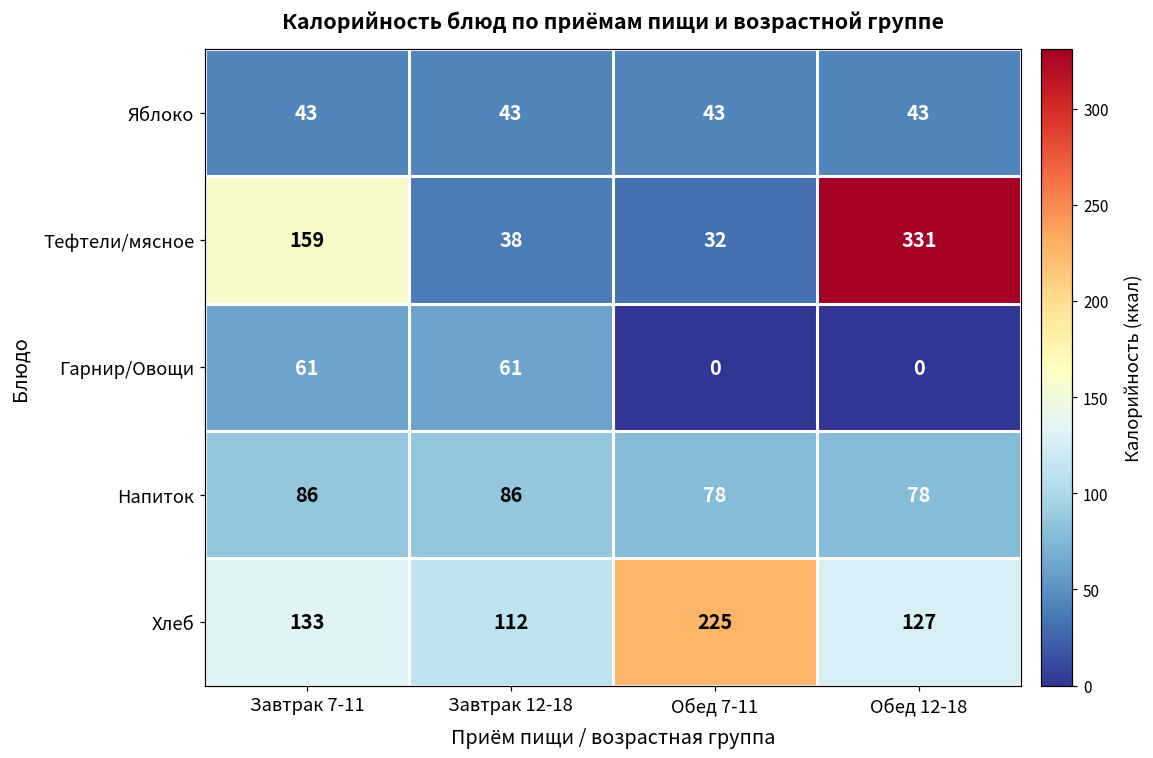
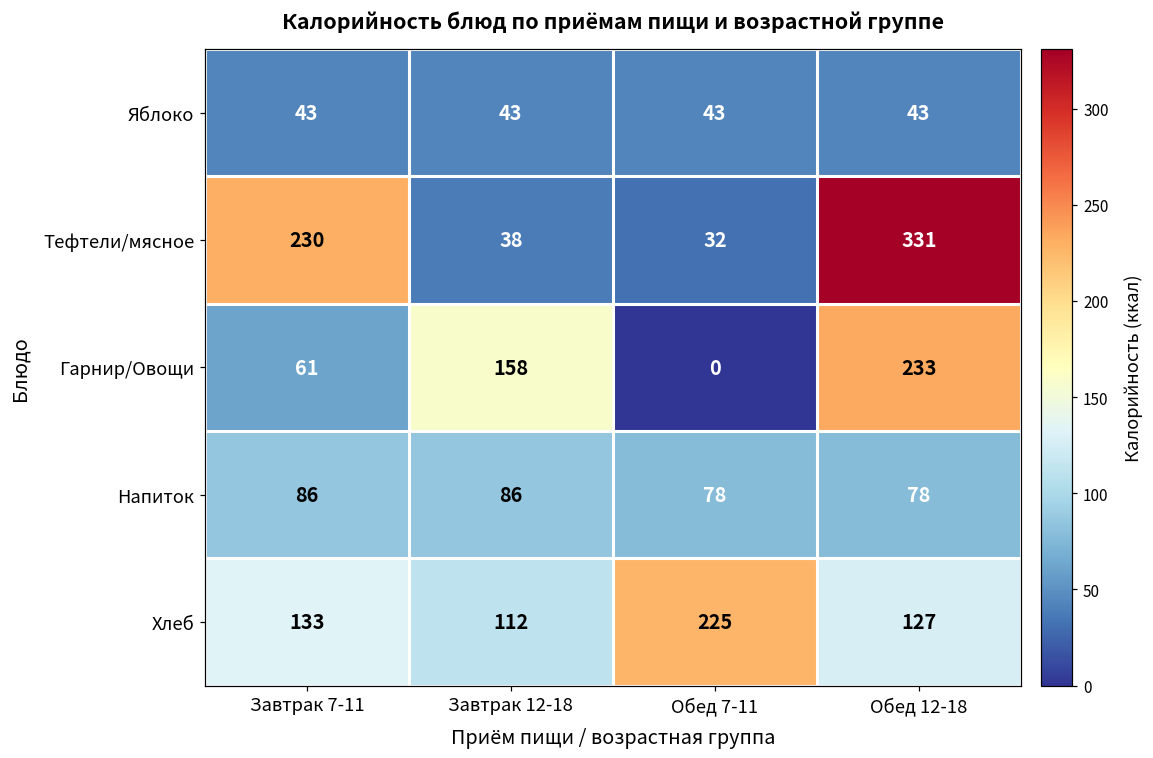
  {
    "Яблоко": {
      "Завтрак 7-11": 43,
      "Завтрак 12-18": 43,
      "Обед 7-11": 43,
      "Обед 12-18": 43
    },
    "Тефтели/мясное": {
-     "Завтрак 7-11": 159,
+     "Завтрак 7-11": 230,
      "Завтрак 12-18": 38,
      "Обед 7-11": 32,
      "Обед 12-18": 331
    },
    "Гарнир/Овощи": {
      "Завтрак 7-11": 61,
-     "Завтрак 12-18": 61,
+     "Завтрак 12-18": 158,
      "Обед 7-11": 0,
-     "Обед 12-18": 0
+     "Обед 12-18": 233
    },
    "Напиток": {
      "Завтрак 7-11": 86,
      "Завтрак 12-18": 86,
      "Обед 7-11": 78,
      "Обед 12-18": 78
    },
    "Хлеб": {
      "Завтрак 7-11": 133,
      "Завтрак 12-18": 112,
      "Обед 7-11": 225,
      "Обед 12-18": 127
    }
  }
